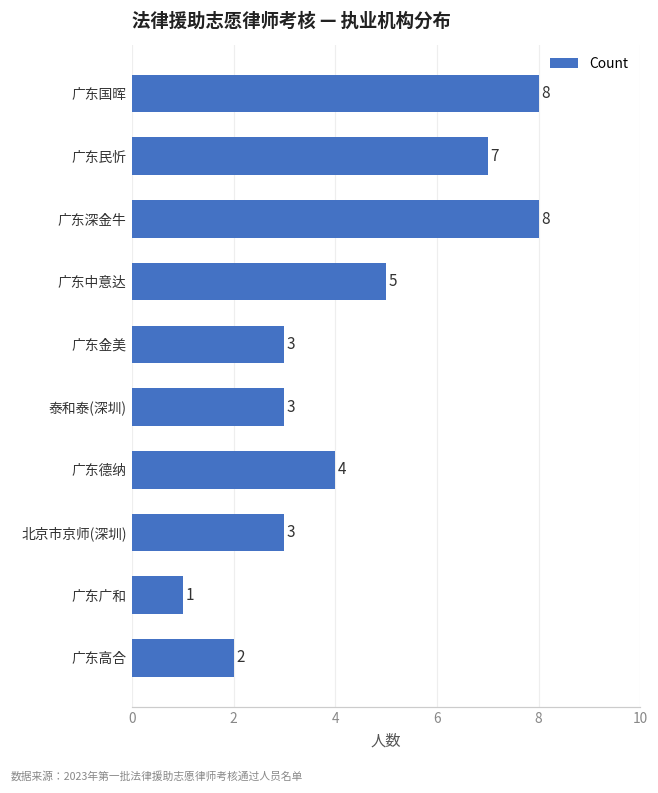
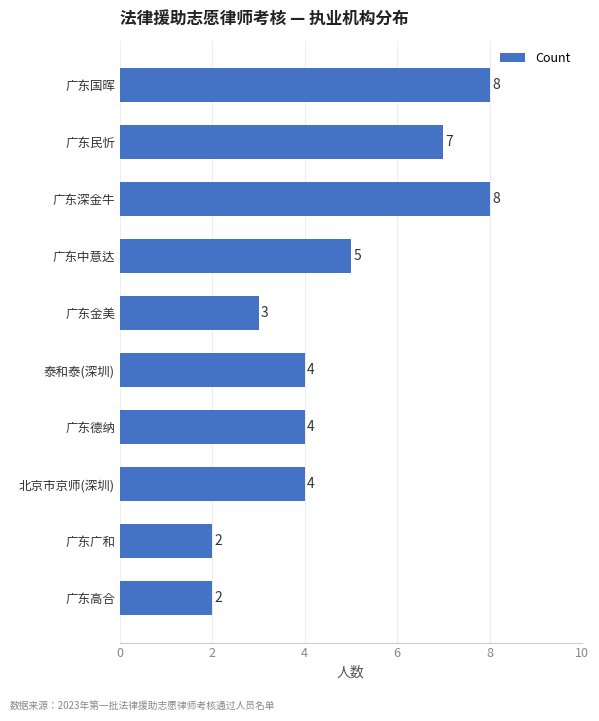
  {
    "广东国晖": 8,
    "广东民忻": 7,
    "广东深金牛": 8,
    "广东中意达": 5,
    "广东金美": 3,
-   "泰和泰(深圳)": 3,
+   "泰和泰(深圳)": 4,
    "广东德纳": 4,
-   "北京市京师(深圳)": 3,
-   "广东广和": 1,
+   "北京市京师(深圳)": 4,
+   "广东广和": 2,
    "广东高合": 2
  }
